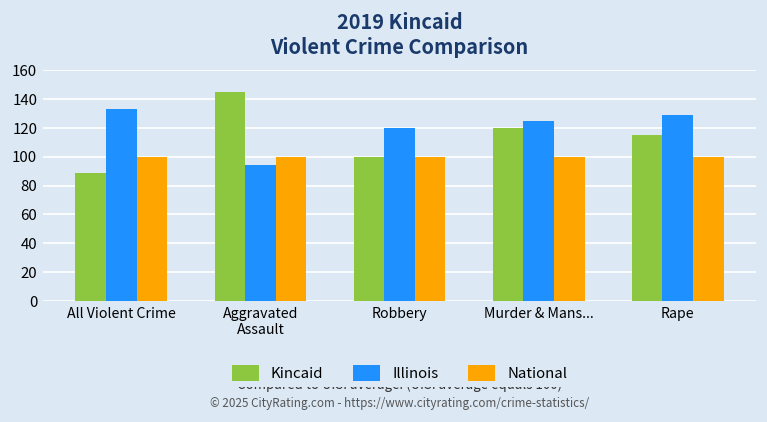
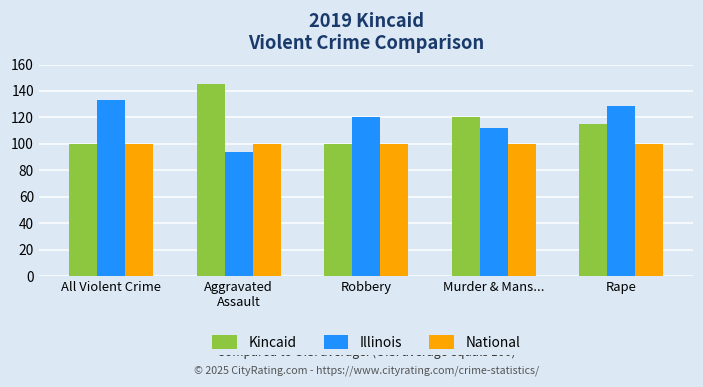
  {
    "Kincaid": {
-     "All Violent Crime": 89,
+     "All Violent Crime": 100,
      "Aggravated Assault": 145,
      "Robbery": 100,
      "Murder & Mans...": 120,
      "Rape": 115
    },
    "Illinois": {
      "All Violent Crime": 133,
      "Aggravated Assault": 94,
      "Robbery": 120,
-     "Murder & Mans...": 125,
+     "Murder & Mans...": 112,
      "Rape": 129
    },
    "National": {
      "All Violent Crime": 100,
      "Aggravated Assault": 100,
      "Robbery": 100,
      "Murder & Mans...": 100,
      "Rape": 100
    }
  }
